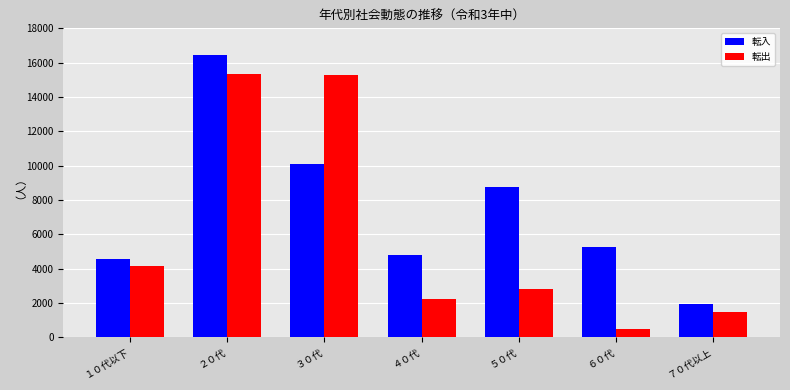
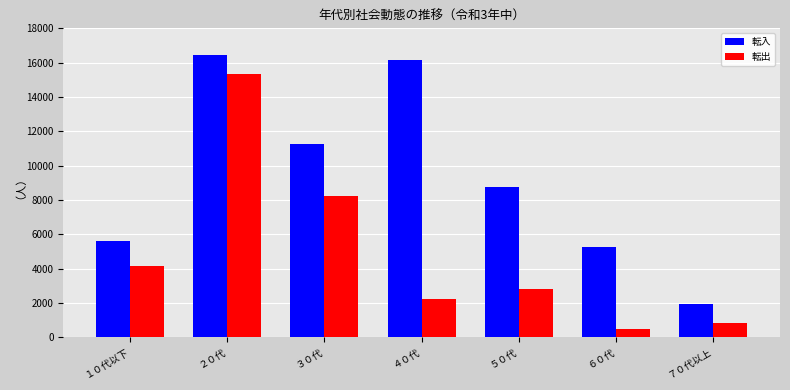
  {
    "転入": {
-     "１０代以下": 4600,
+     "１０代以下": 5600,
      "２０代": 16500,
-     "３０代": 10100,
-     "４０代": 4800,
+     "３０代": 11200,
+     "４０代": 16200,
      "５０代": 8700,
      "６０代": 5300,
      "７０代以上": 1900
    },
    "転出": {
      "１０代以下": 4100,
      "２０代": 15400,
-     "３０代": 15300,
+     "３０代": 8200,
      "４０代": 2200,
      "５０代": 2800,
      "６０代": 500,
-     "７０代以上": 1400
+     "７０代以上": 800
    }
  }
